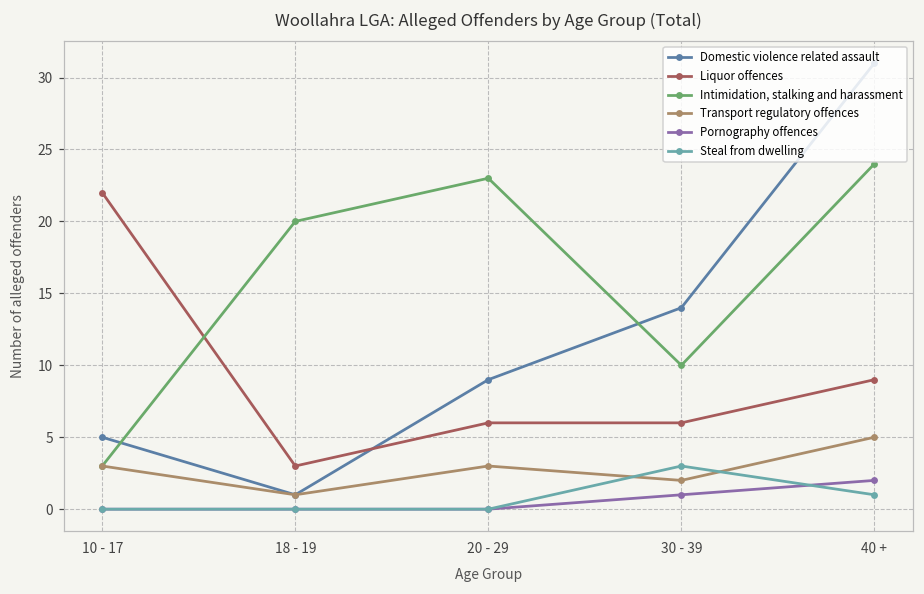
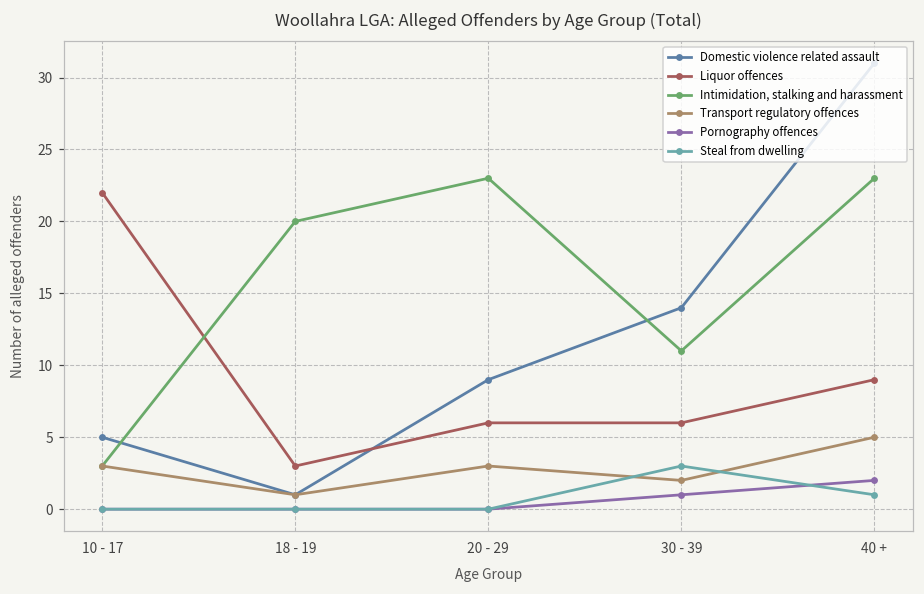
  {
    "Intimidation, stalking and harassment": {
      "18 - 19": 20,
      "20 - 29": 23,
-     "30 - 39": 10,
-     "40 +": 24
+     "30 - 39": 11,
+     "40 +": 23
    }
  }
